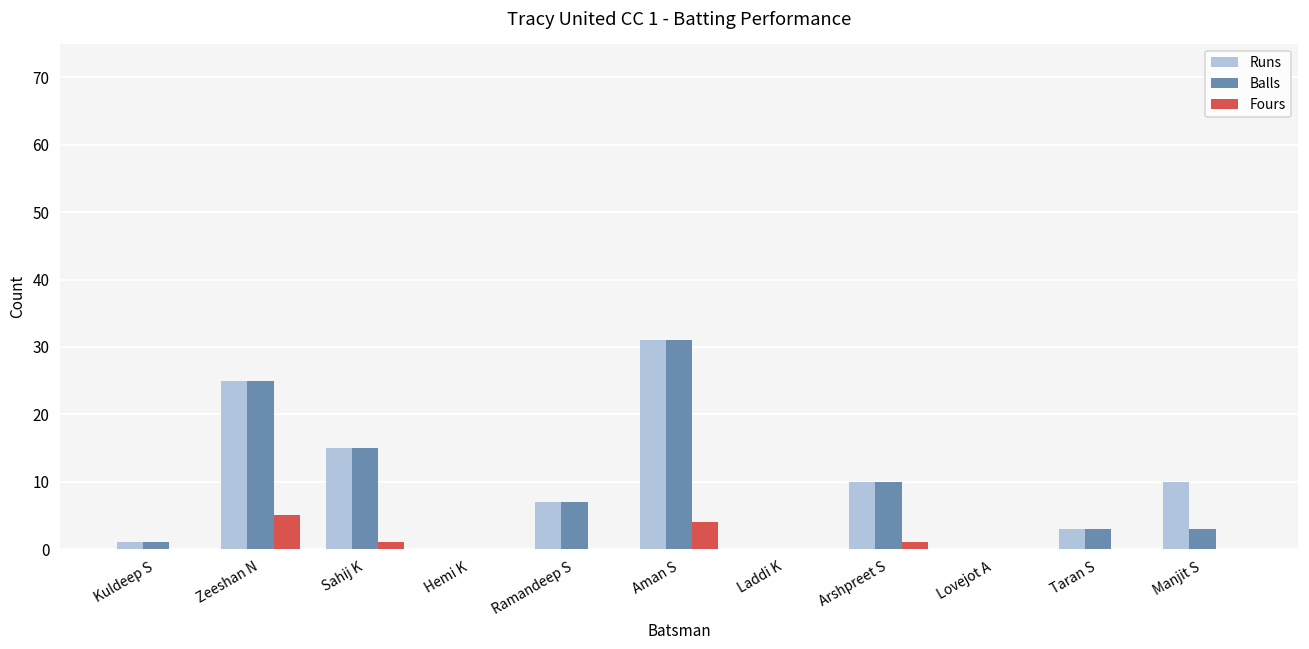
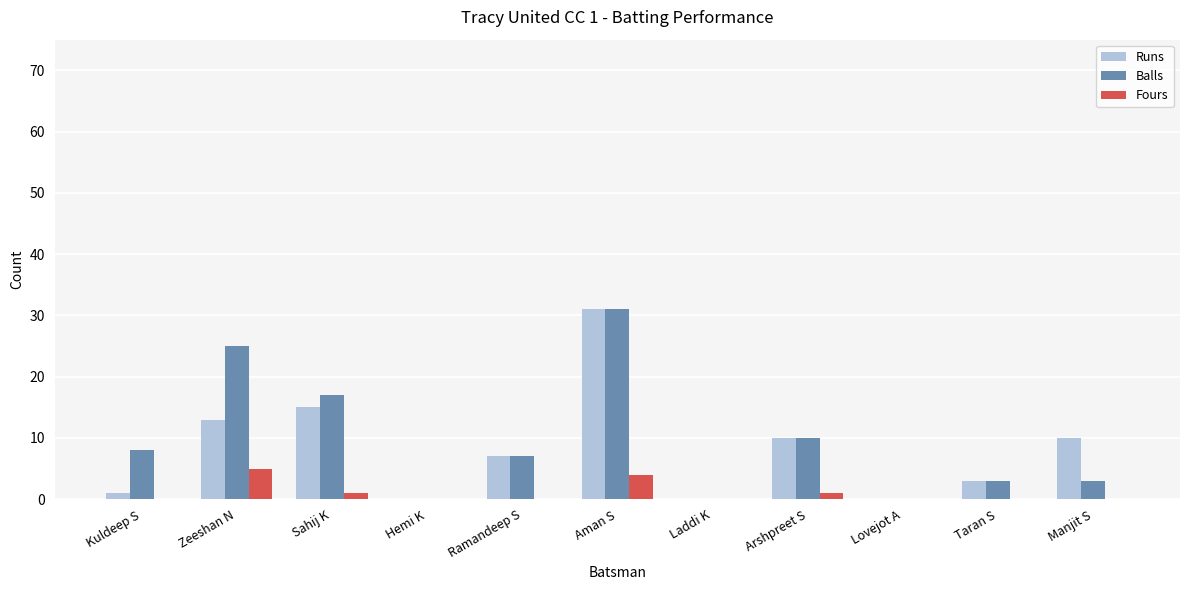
  {
    "Runs": {
      "Kuldeep S": 1,
-     "Zeeshan N": 25,
+     "Zeeshan N": 13,
      "Sahij K": 15,
      "Hemi K": 0,
      "Ramandeep S": 7,
      "Aman S": 31,
      "Laddi K": 0,
      "Arshpreet S": 10,
      "Lovejot A": 0,
      "Taran S": 3,
      "Manjit S": 10
    },
    "Balls": {
-     "Kuldeep S": 1,
+     "Kuldeep S": 8,
      "Zeeshan N": 25,
-     "Sahij K": 15,
+     "Sahij K": 17,
      "Hemi K": 0,
      "Ramandeep S": 7,
      "Aman S": 31,
      "Laddi K": 0,
      "Arshpreet S": 10,
      "Lovejot A": 0,
      "Taran S": 3,
      "Manjit S": 3
    },
    "Fours": {
      "Kuldeep S": 0,
      "Zeeshan N": 5,
      "Sahij K": 1,
      "Hemi K": 0,
      "Ramandeep S": 0,
      "Aman S": 4,
      "Laddi K": 0,
      "Arshpreet S": 1,
      "Lovejot A": 0,
      "Taran S": 0,
      "Manjit S": 0
    }
  }
